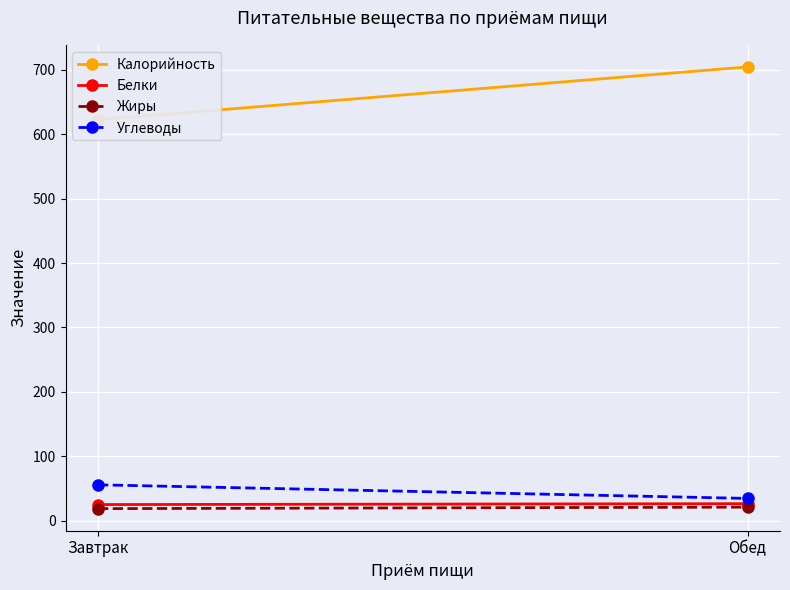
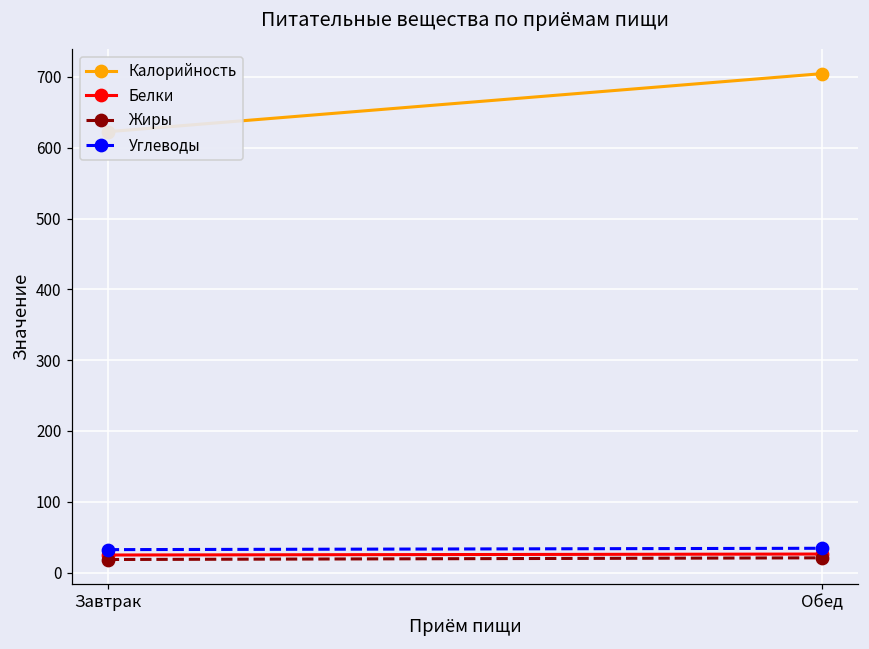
  {
    "Калорийность": {
      "Обед": 700
    },
    "Белки": {
      "Завтрак": 20,
      "Обед": 30
    },
    "Жиры": {
      "Завтрак": 20,
      "Обед": 20
    },
    "Углеводы": {
-     "Завтрак": 60,
+     "Завтрак": 30,
      "Обед": 30
    }
  }
